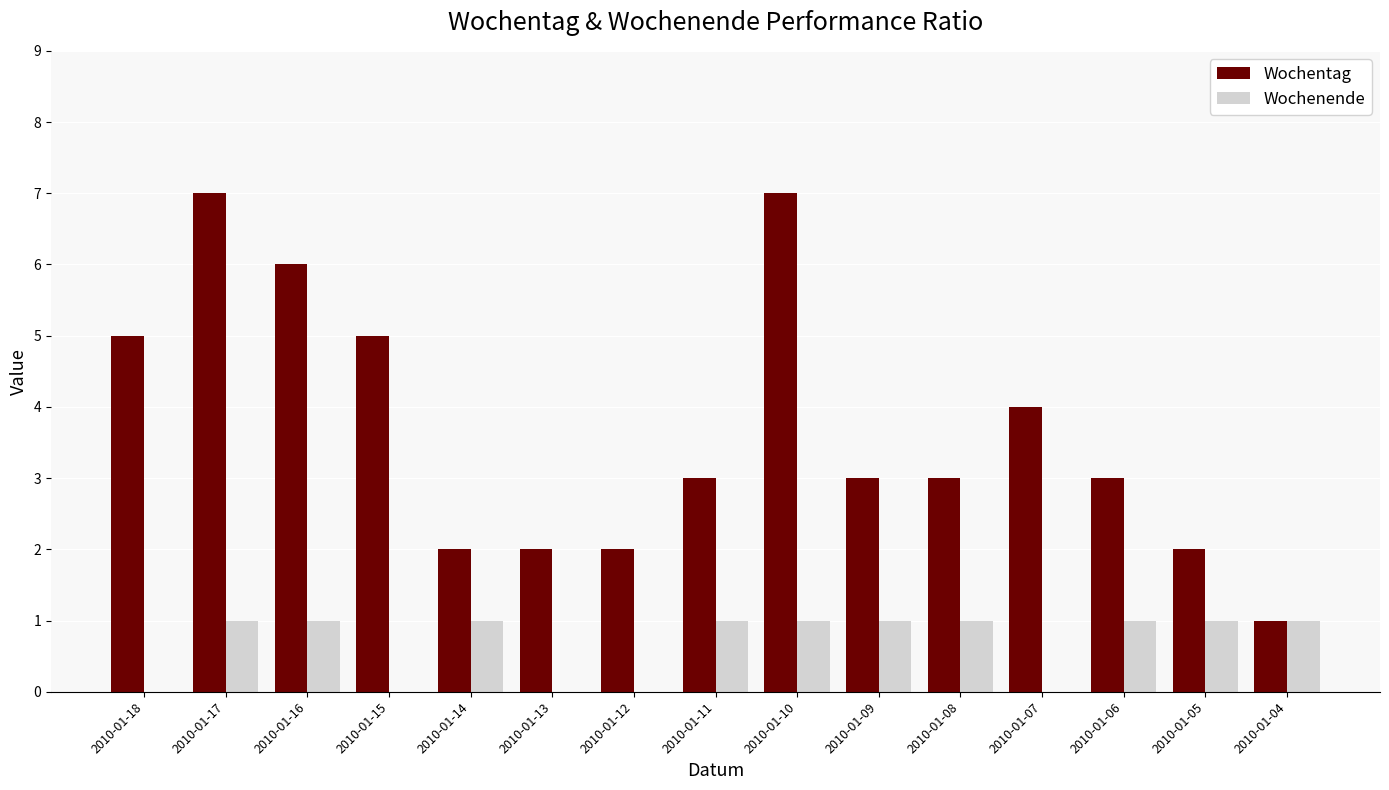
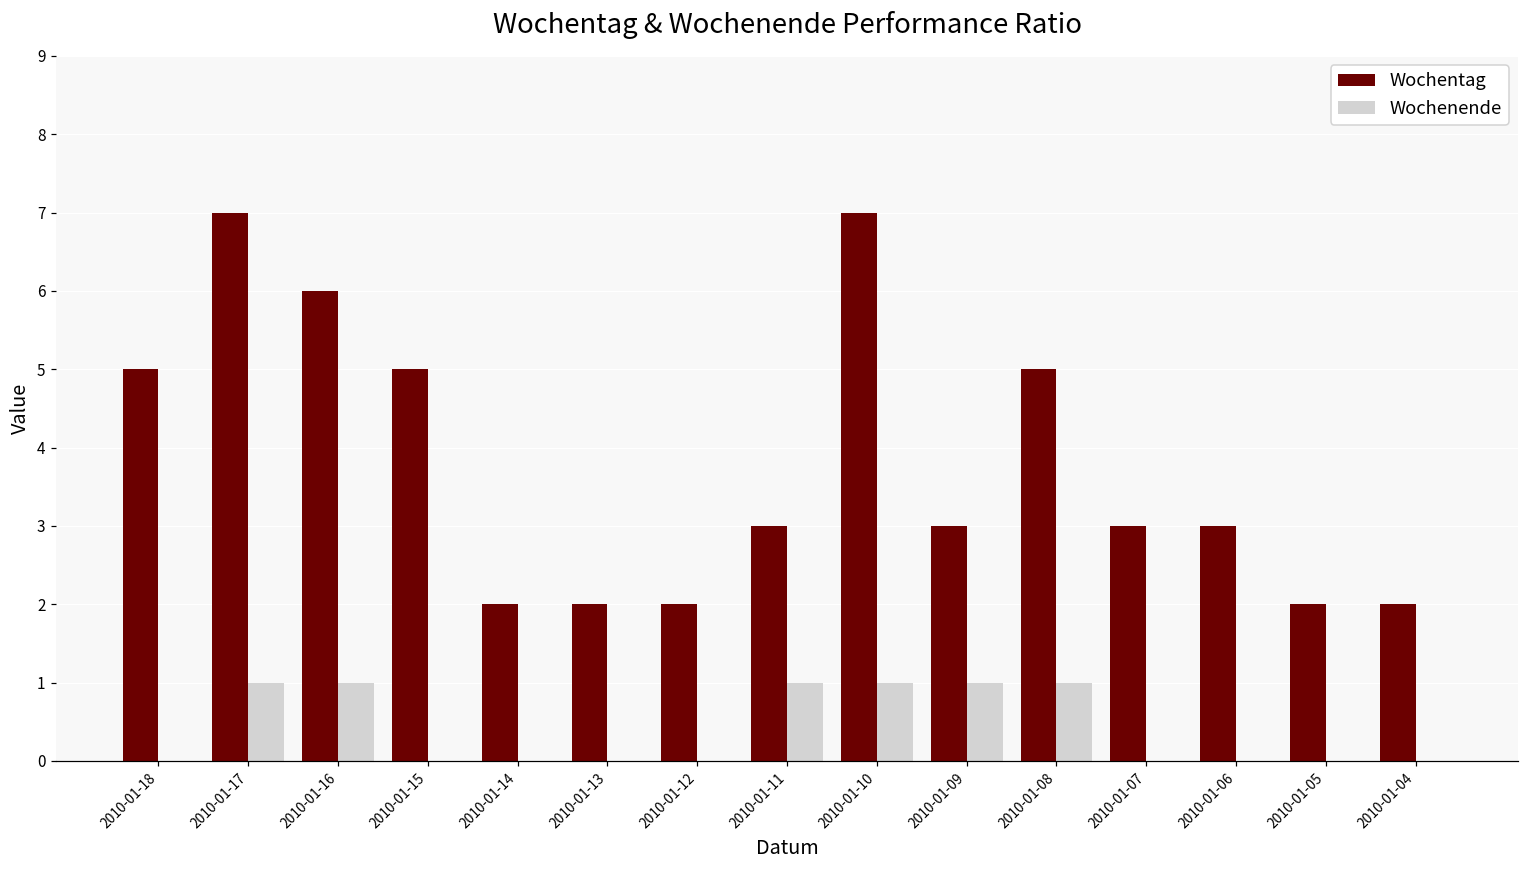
  {
    "Wochentag": {
      "2010-01-18": 5,
      "2010-01-17": 7,
      "2010-01-16": 6,
      "2010-01-15": 5,
      "2010-01-14": 2,
      "2010-01-13": 2,
      "2010-01-12": 2,
      "2010-01-11": 3,
      "2010-01-10": 7,
      "2010-01-09": 3,
-     "2010-01-08": 3,
-     "2010-01-07": 4,
+     "2010-01-08": 5,
+     "2010-01-07": 3,
      "2010-01-06": 3,
      "2010-01-05": 2,
-     "2010-01-04": 1
+     "2010-01-04": 2
    },
    "Wochenende": {
      "2010-01-18": 0,
      "2010-01-17": 1,
      "2010-01-16": 1,
      "2010-01-15": 0,
-     "2010-01-14": 1,
+     "2010-01-14": 0,
      "2010-01-13": 0,
      "2010-01-12": 0,
      "2010-01-11": 1,
      "2010-01-10": 1,
      "2010-01-09": 1,
      "2010-01-08": 1,
      "2010-01-07": 0,
-     "2010-01-06": 1,
-     "2010-01-05": 1,
-     "2010-01-04": 1
+     "2010-01-06": 0,
+     "2010-01-05": 0,
+     "2010-01-04": 0
    }
  }
